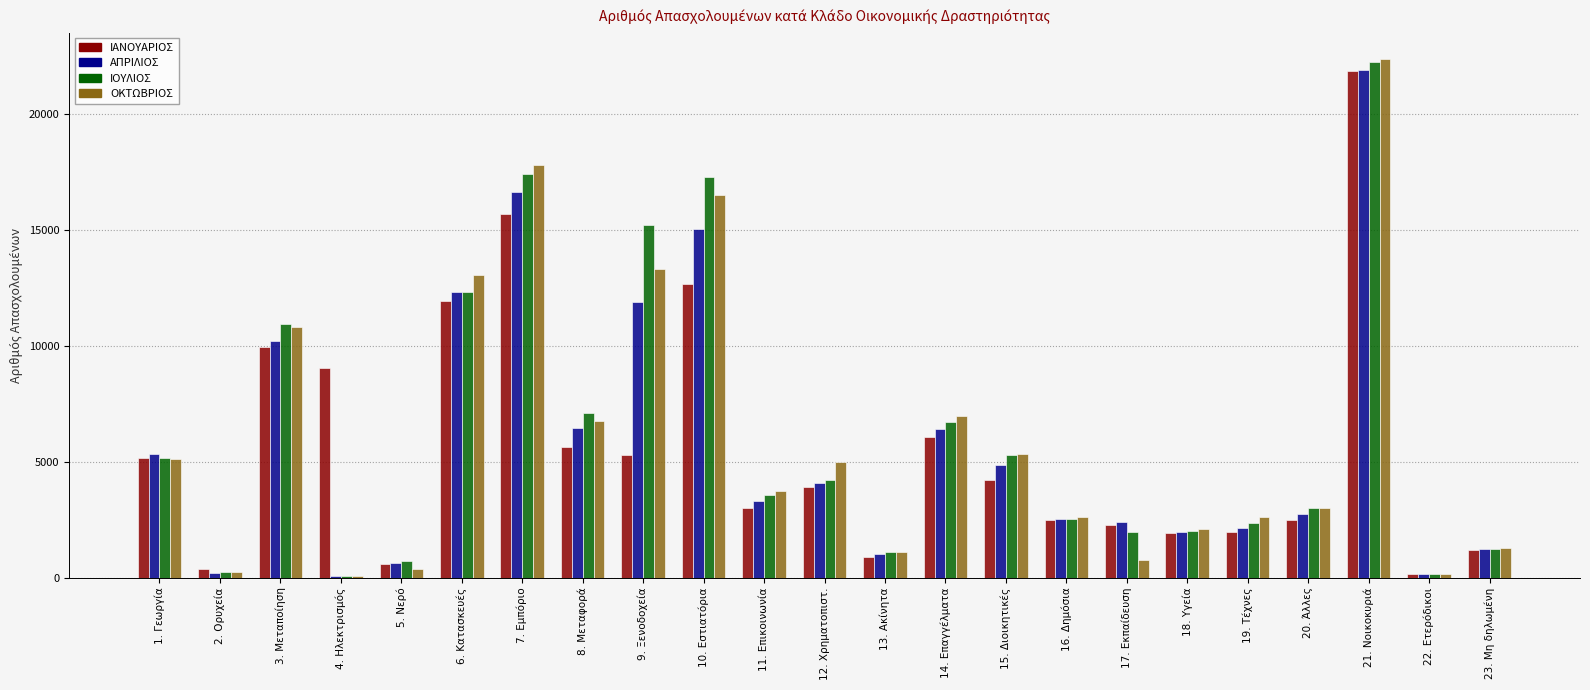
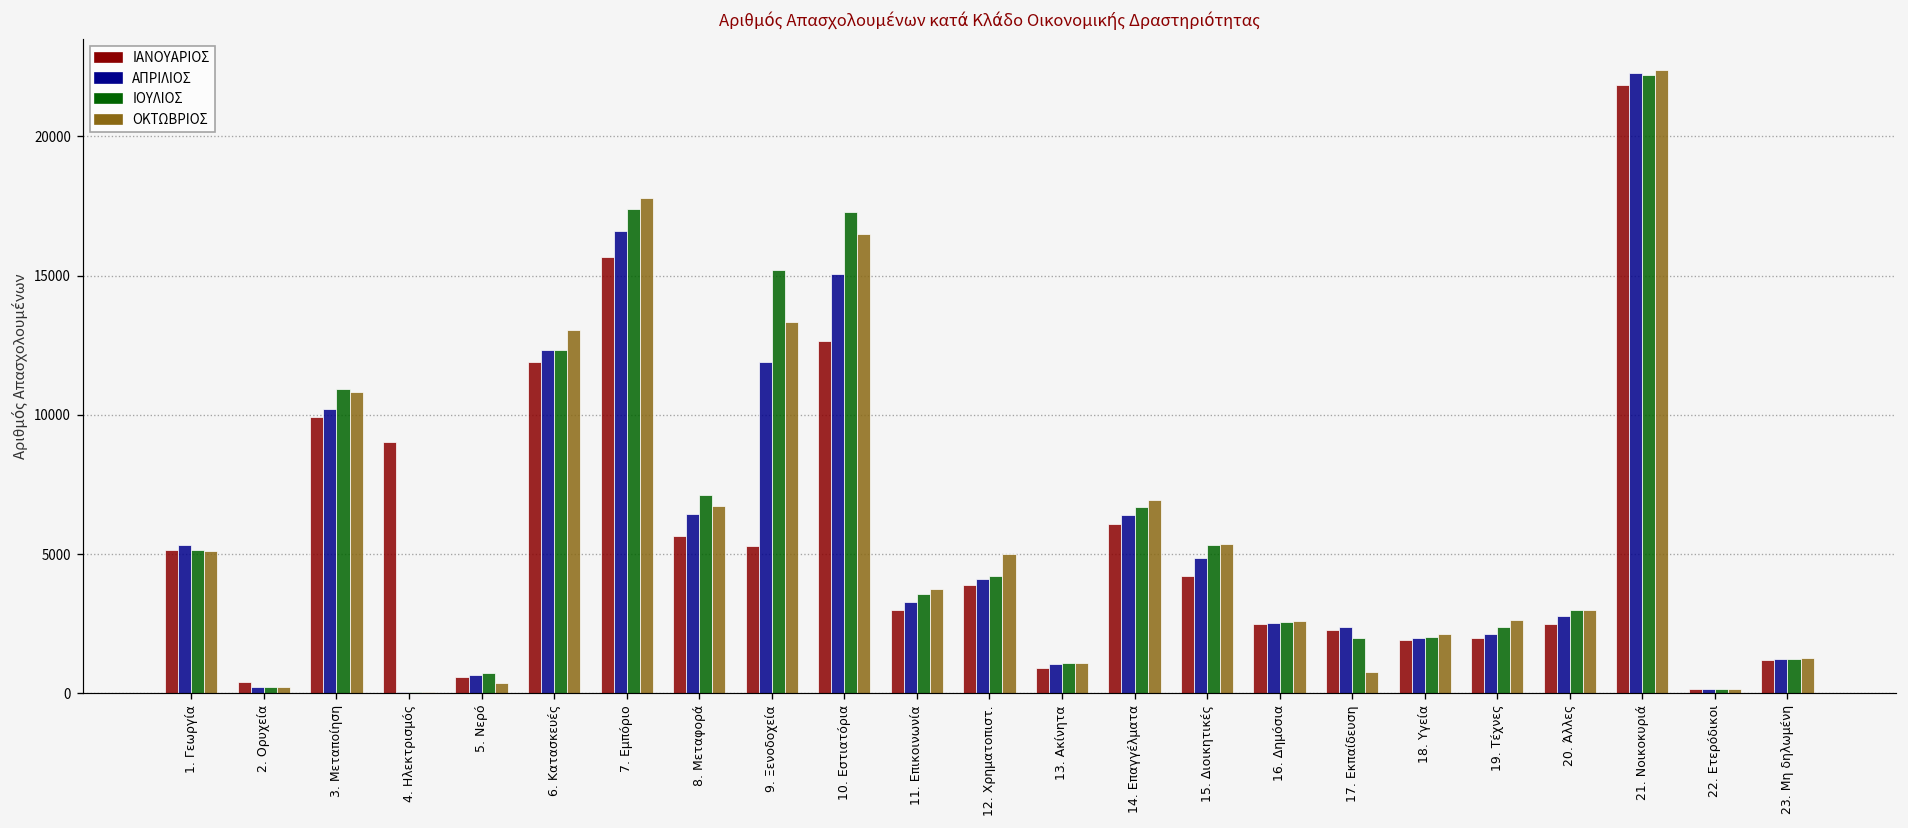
  {
    "ΙΑΝΟΥΑΡΙΟΣ": {
      "1. Γεωργία": 5200,
      "2. Ορυχεία": 400,
      "3. Μεταποίηση": 9900,
      "4. Ηλεκτρισμός": 9000,
      "5. Νερό": 600,
      "6. Κατασκευές": 11900,
      "7. Εμπόριο": 15700,
      "8. Μεταφορά": 5600,
      "9. Ξενοδοχεία": 5300,
      "10. Εστιατόρια": 12600,
      "11. Επικοινωνία": 3000,
      "12. Χρηματοπιστ.": 3900,
      "13. Ακίνητα": 900,
      "14. Επαγγέλματα": 6100,
      "15. Διοικητικές": 4200,
      "16. Δημόσια": 2500,
      "17. Εκπαίδευση": 2300,
      "18. Υγεία": 1900,
      "19. Τέχνες": 2000,
      "20. Άλλες": 2500,
      "21. Νοικοκυριά": 21800,
      "22. Ετερόδικοι": 200,
      "23. Μη δηλωμένη": 1200
    },
    "ΑΠΡΙΛΙΟΣ": {
      "1. Γεωργία": 5300,
      "2. Ορυχεία": 200,
      "3. Μεταποίηση": 10200,
      "5. Νερό": 700,
      "6. Κατασκευές": 12300,
      "7. Εμπόριο": 16600,
      "8. Μεταφορά": 6400,
      "9. Ξενοδοχεία": 11900,
      "10. Εστιατόρια": 15000,
      "11. Επικοινωνία": 3300,
      "12. Χρηματοπιστ.": 4100,
      "13. Ακίνητα": 1000,
      "14. Επαγγέλματα": 6400,
      "15. Διοικητικές": 4900,
      "16. Δημόσια": 2500,
      "17. Εκπαίδευση": 2400,
      "18. Υγεία": 2000,
      "19. Τέχνες": 2100,
      "20. Άλλες": 2800,
-     "21. Νοικοκυριά": 21900,
+     "21. Νοικοκυριά": 22300,
      "22. Ετερόδικοι": 200,
      "23. Μη δηλωμένη": 1200
    },
    "ΙΟΥΛΙΟΣ": {
      "1. Γεωργία": 5200,
      "2. Ορυχεία": 200,
      "3. Μεταποίηση": 10900,
      "5. Νερό": 700,
      "6. Κατασκευές": 12300,
      "7. Εμπόριο": 17400,
      "8. Μεταφορά": 7100,
      "9. Ξενοδοχεία": 15200,
      "10. Εστιατόρια": 17300,
      "11. Επικοινωνία": 3600,
      "12. Χρηματοπιστ.": 4200,
      "13. Ακίνητα": 1100,
      "14. Επαγγέλματα": 6700,
      "15. Διοικητικές": 5300,
      "16. Δημόσια": 2500,
      "17. Εκπαίδευση": 2000,
      "18. Υγεία": 2000,
      "19. Τέχνες": 2400,
      "20. Άλλες": 3000,
      "21. Νοικοκυριά": 22200,
      "22. Ετερόδικοι": 200,
      "23. Μη δηλωμένη": 1200
    },
    "ΟΚΤΩΒΡΙΟΣ": {
      "1. Γεωργία": 5100,
      "2. Ορυχεία": 200,
      "3. Μεταποίηση": 10800,
      "5. Νερό": 400,
      "6. Κατασκευές": 13000,
      "7. Εμπόριο": 17800,
      "8. Μεταφορά": 6700,
      "9. Ξενοδοχεία": 13300,
      "10. Εστιατόρια": 16500,
      "11. Επικοινωνία": 3800,
      "12. Χρηματοπιστ.": 5000,
      "13. Ακίνητα": 1100,
      "14. Επαγγέλματα": 7000,
      "15. Διοικητικές": 5400,
      "16. Δημόσια": 2600,
      "17. Εκπαίδευση": 800,
      "18. Υγεία": 2100,
      "19. Τέχνες": 2600,
      "20. Άλλες": 3000,
      "21. Νοικοκυριά": 22400,
      "22. Ετερόδικοι": 200,
      "23. Μη δηλωμένη": 1300
    }
  }
